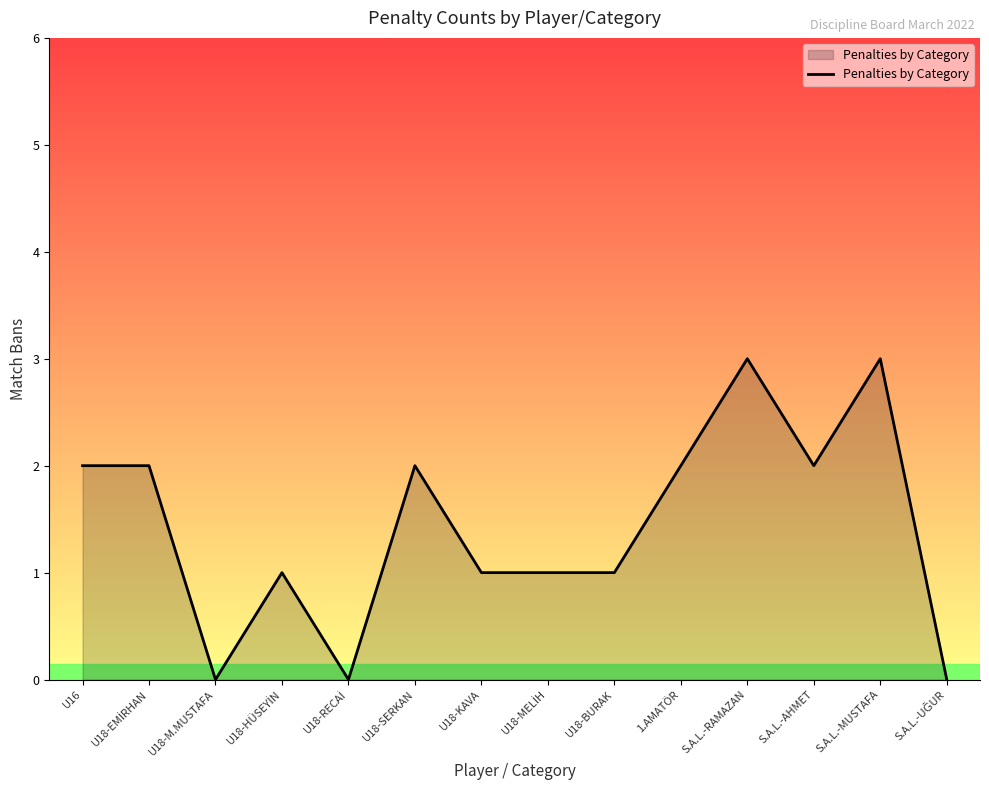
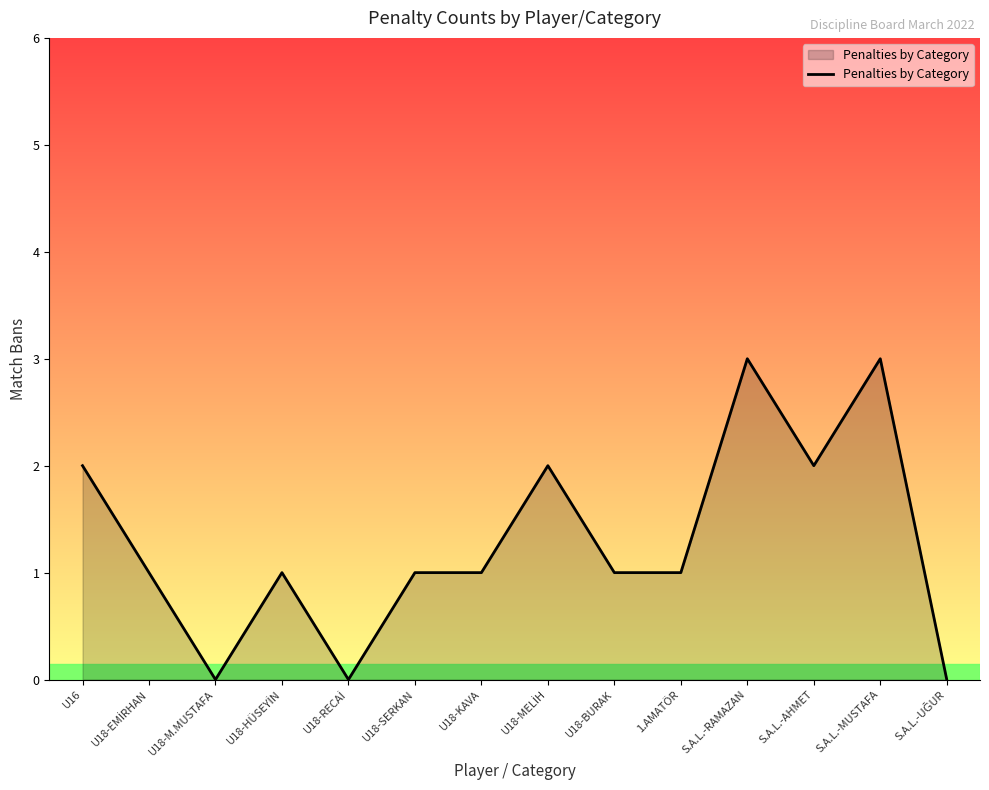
  {
    "U16": 2,
-   "U18-EMİRHAN": 2,
+   "U18-EMİRHAN": 1,
    "U18-HÜSEYİN": 1,
-   "U18-SERKAN": 2,
+   "U18-SERKAN": 1,
    "U18-KAVA": 1,
-   "U18-MELİH": 1,
+   "U18-MELİH": 2,
    "U18-BURAK": 1,
-   "1.AMATÖR": 2,
+   "1.AMATÖR": 1,
    "S.A.L.-RAMAZAN": 3,
    "S.A.L.-AHMET": 2,
    "S.A.L.-MUSTAFA": 3
  }
